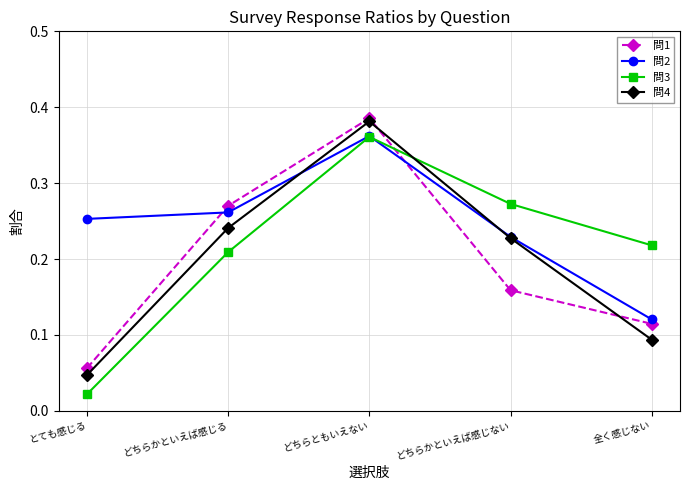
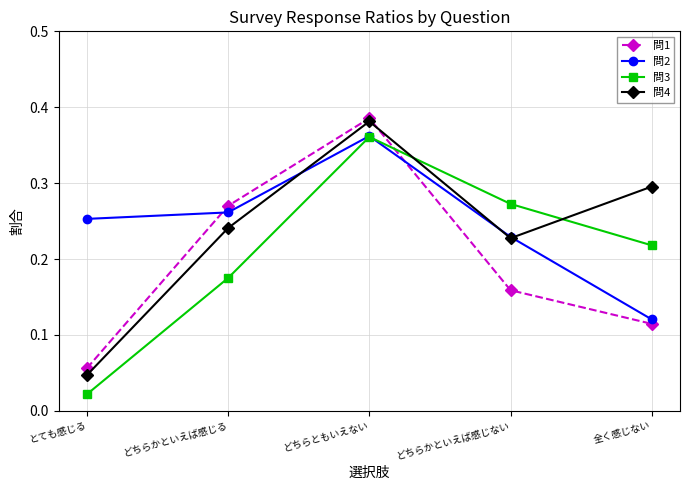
  {
    "問1": {
      "とても感じる": 0.06,
      "どちらかといえば感じる": 0.27,
      "どちらともいえない": 0.39,
      "どちらかといえば感じない": 0.16,
      "全く感じない": 0.11
    },
    "問2": {
      "とても感じる": 0.25,
      "どちらかといえば感じる": 0.26,
      "全く感じない": 0.12
    },
    "問3": {
      "とても感じる": 0.02,
-     "どちらかといえば感じる": 0.21,
+     "どちらかといえば感じる": 0.17,
      "どちらかといえば感じない": 0.27,
      "全く感じない": 0.22
    },
    "問4": {
      "とても感じる": 0.05,
      "どちらかといえば感じる": 0.24,
      "どちらともいえない": 0.38,
-     "全く感じない": 0.09
+     "全く感じない": 0.30
    }
  }
